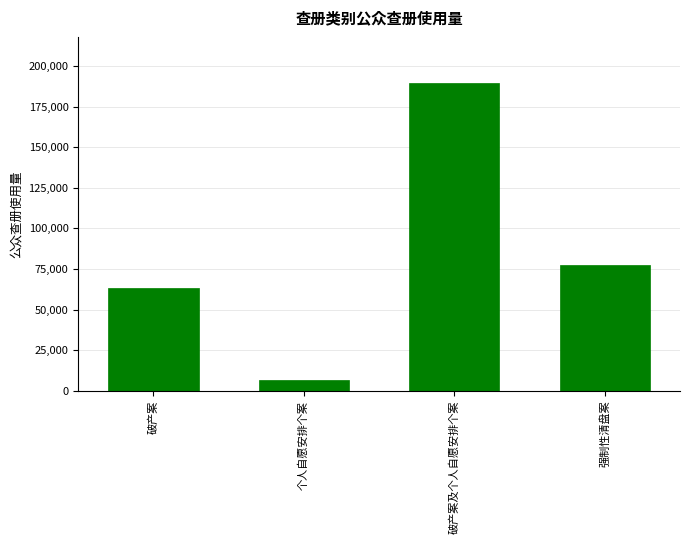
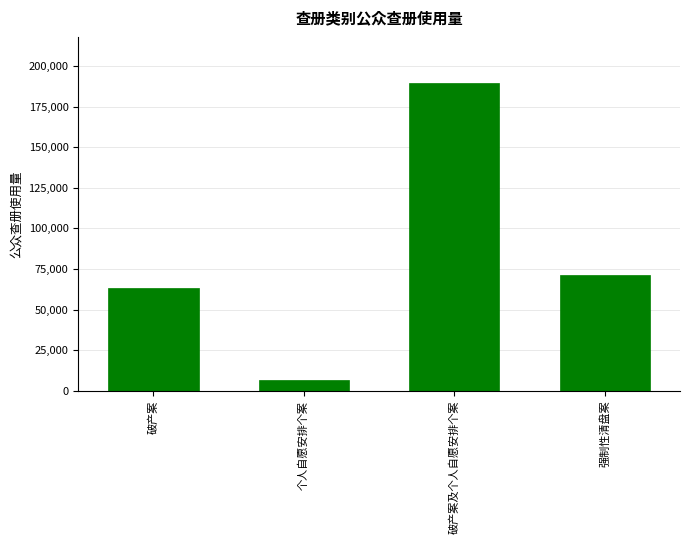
  {
    "破产案": "63,000",
    "个人自愿安排个案": "7,000",
    "破产案及个人自愿安排个案": "189,000",
-   "强制性清盘案": "77,000"
+   "强制性清盘案": "72,000"
  }
